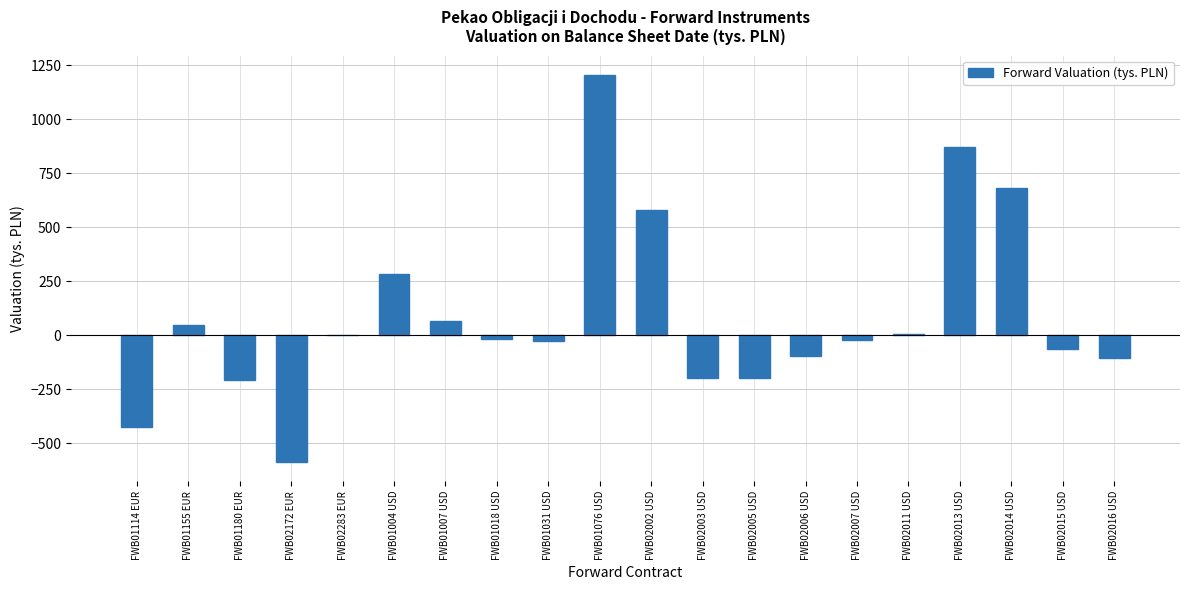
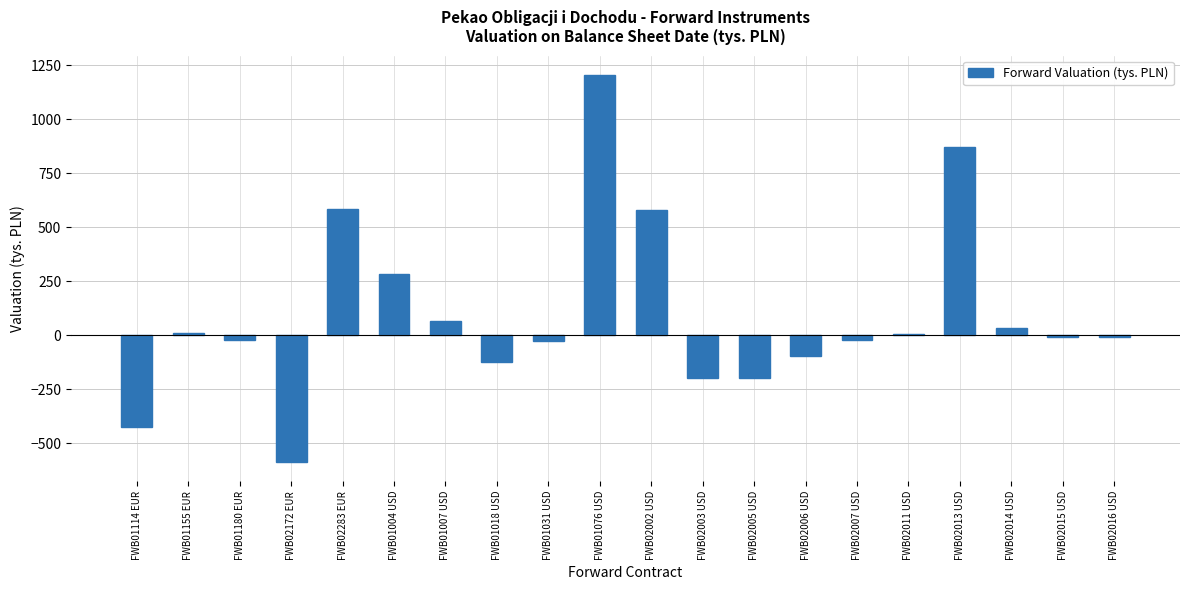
  {
    "FWB01114 EUR": -420,
-   "FWB01155 EUR": 50,
-   "FWB01180 EUR": -210,
+   "FWB01155 EUR": 10,
+   "FWB01180 EUR": -20,
    "FWB02172 EUR": -590,
-   "FWB02283 EUR": 0,
+   "FWB02283 EUR": 590,
    "FWB01004 USD": 280,
    "FWB01007 USD": 70,
-   "FWB01018 USD": -20,
+   "FWB01018 USD": -130,
    "FWB01031 USD": -30,
    "FWB01076 USD": 1210,
    "FWB02002 USD": 580,
    "FWB02003 USD": -200,
    "FWB02005 USD": -200,
    "FWB02006 USD": -100,
    "FWB02007 USD": -20,
    "FWB02013 USD": 870,
-   "FWB02014 USD": 680,
-   "FWB02015 USD": -60,
-   "FWB02016 USD": -110
+   "FWB02014 USD": 30,
+   "FWB02015 USD": -10,
+   "FWB02016 USD": -10
  }
